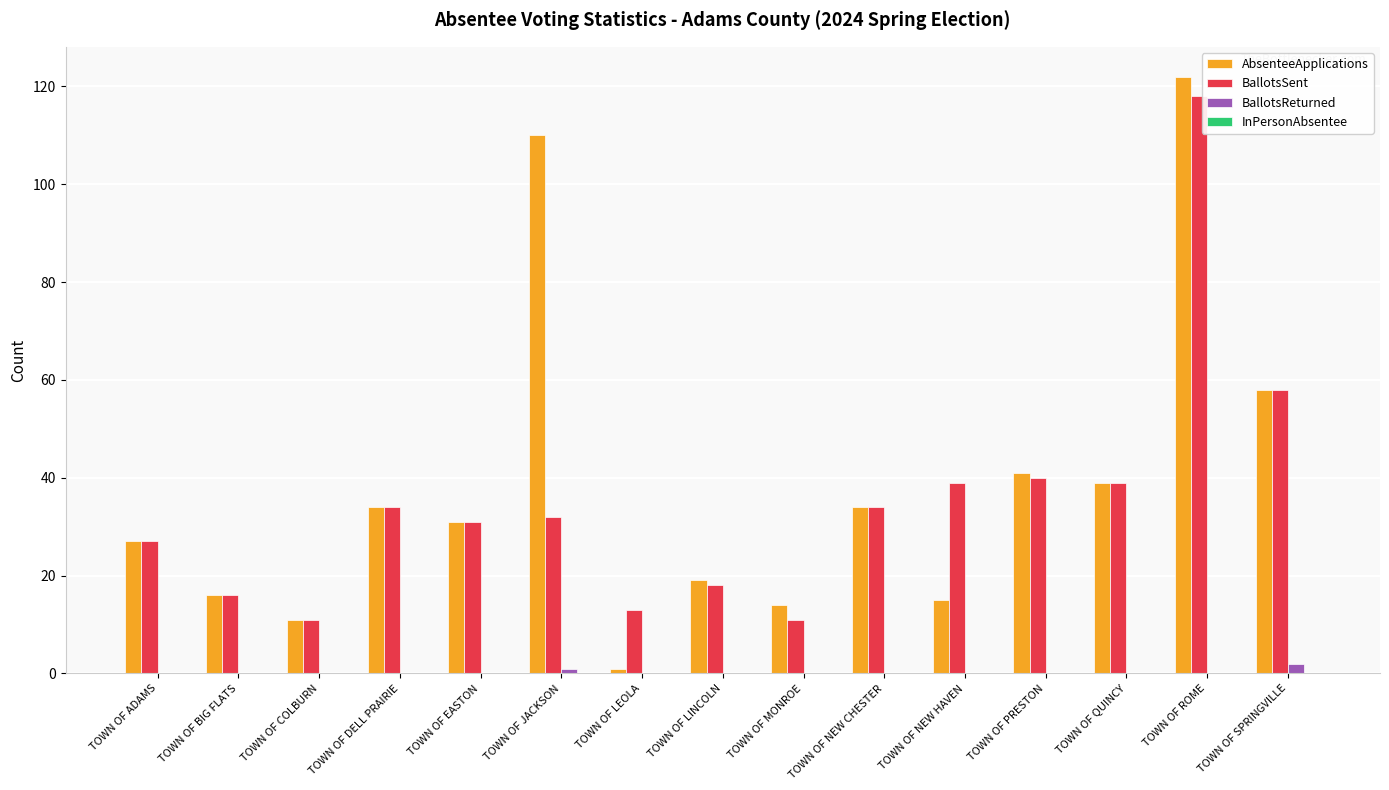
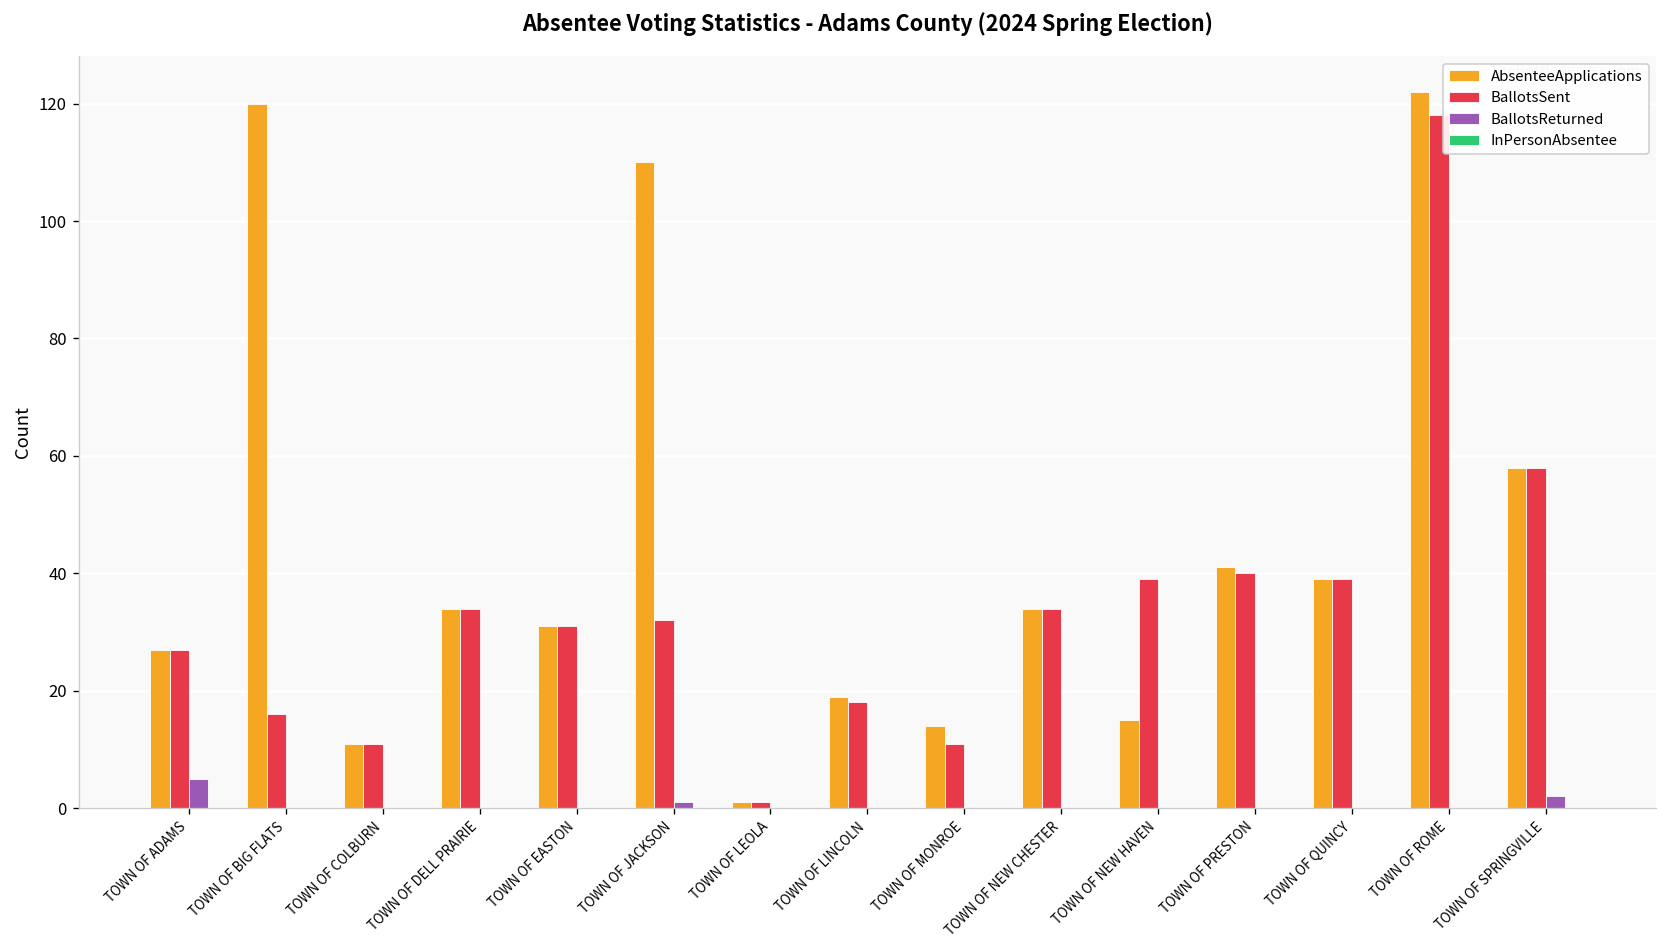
  {
    "AbsenteeApplications": {
      "TOWN OF ADAMS": 27,
-     "TOWN OF BIG FLATS": 16,
+     "TOWN OF BIG FLATS": 120,
      "TOWN OF COLBURN": 11,
      "TOWN OF DELL PRAIRIE": 34,
      "TOWN OF EASTON": 31,
      "TOWN OF JACKSON": 110,
      "TOWN OF LEOLA": 1,
      "TOWN OF LINCOLN": 19,
      "TOWN OF MONROE": 14,
      "TOWN OF NEW CHESTER": 34,
      "TOWN OF NEW HAVEN": 15,
      "TOWN OF PRESTON": 41,
      "TOWN OF QUINCY": 39,
      "TOWN OF ROME": 122,
      "TOWN OF SPRINGVILLE": 58
    },
    "BallotsSent": {
      "TOWN OF ADAMS": 27,
      "TOWN OF BIG FLATS": 16,
      "TOWN OF COLBURN": 11,
      "TOWN OF DELL PRAIRIE": 34,
      "TOWN OF EASTON": 31,
      "TOWN OF JACKSON": 32,
-     "TOWN OF LEOLA": 13,
+     "TOWN OF LEOLA": 1,
      "TOWN OF LINCOLN": 18,
      "TOWN OF MONROE": 11,
      "TOWN OF NEW CHESTER": 34,
      "TOWN OF NEW HAVEN": 39,
      "TOWN OF PRESTON": 40,
      "TOWN OF QUINCY": 39,
      "TOWN OF ROME": 118,
      "TOWN OF SPRINGVILLE": 58
    },
    "BallotsReturned": {
-     "TOWN OF ADAMS": 0,
+     "TOWN OF ADAMS": 5,
      "TOWN OF BIG FLATS": 0,
      "TOWN OF COLBURN": 0,
      "TOWN OF DELL PRAIRIE": 0,
      "TOWN OF EASTON": 0,
      "TOWN OF JACKSON": 1,
      "TOWN OF LEOLA": 0,
      "TOWN OF LINCOLN": 0,
      "TOWN OF MONROE": 0,
      "TOWN OF NEW CHESTER": 0,
      "TOWN OF NEW HAVEN": 0,
      "TOWN OF PRESTON": 0,
      "TOWN OF QUINCY": 0,
      "TOWN OF ROME": 0,
      "TOWN OF SPRINGVILLE": 2
    },
    "InPersonAbsentee": {
      "TOWN OF ADAMS": 0,
      "TOWN OF BIG FLATS": 0,
      "TOWN OF COLBURN": 0,
      "TOWN OF DELL PRAIRIE": 0,
      "TOWN OF EASTON": 0,
      "TOWN OF JACKSON": 0,
      "TOWN OF LEOLA": 0,
      "TOWN OF LINCOLN": 0,
      "TOWN OF MONROE": 0,
      "TOWN OF NEW CHESTER": 0,
      "TOWN OF NEW HAVEN": 0,
      "TOWN OF PRESTON": 0,
      "TOWN OF QUINCY": 0,
      "TOWN OF ROME": 0,
      "TOWN OF SPRINGVILLE": 0
    }
  }
